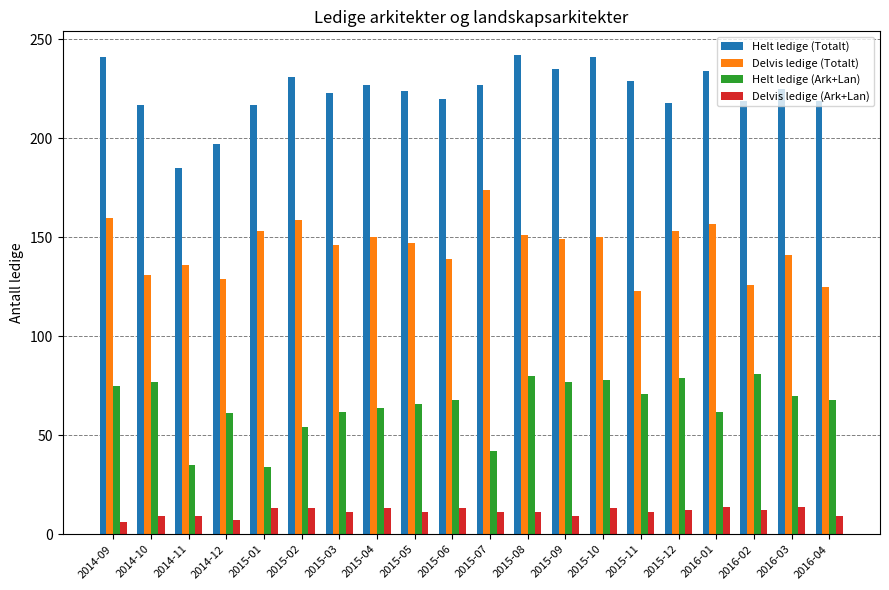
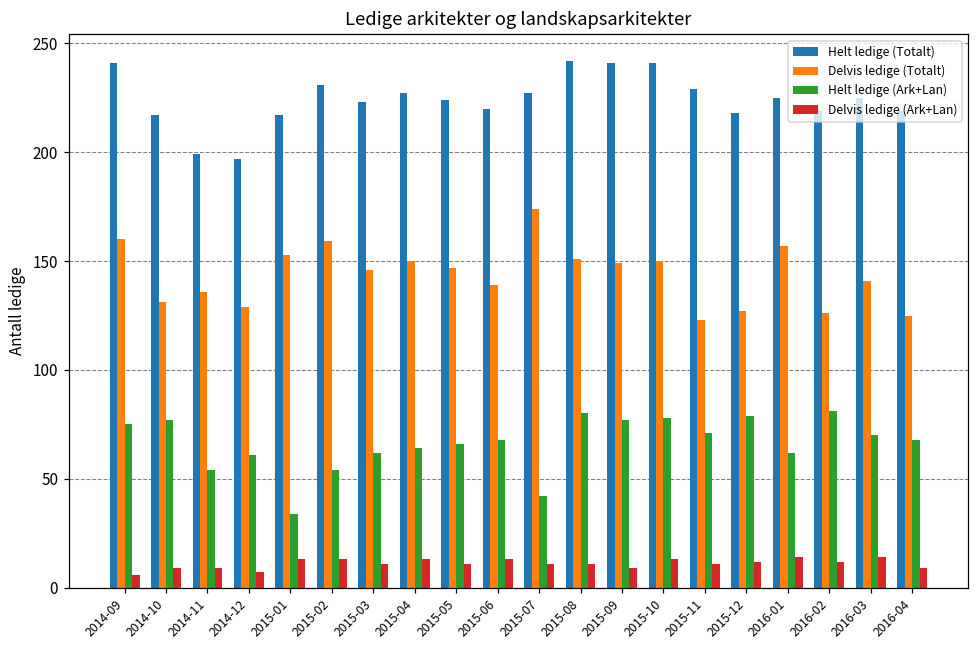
  {
    "Helt ledige (Totalt)": {
      "2014-09": 241,
      "2014-10": 217,
-     "2014-11": 185,
+     "2014-11": 199,
      "2014-12": 197,
      "2015-01": 217,
      "2015-02": 231,
      "2015-03": 223,
      "2015-04": 227,
      "2015-05": 224,
      "2015-06": 220,
      "2015-07": 227,
      "2015-08": 242,
-     "2015-09": 235,
+     "2015-09": 241,
      "2015-10": 241,
      "2015-11": 229,
      "2015-12": 218,
-     "2016-01": 234
+     "2016-01": 225
    },
    "Delvis ledige (Totalt)": {
      "2014-09": 160,
      "2014-10": 131,
      "2014-11": 136,
      "2014-12": 129,
      "2015-01": 153,
      "2015-02": 159,
      "2015-03": 146,
      "2015-04": 150,
      "2015-05": 147,
      "2015-06": 139,
      "2015-07": 174,
      "2015-08": 151,
      "2015-09": 149,
      "2015-10": 150,
      "2015-11": 123,
-     "2015-12": 153,
+     "2015-12": 127,
      "2016-01": 157,
      "2016-02": 126,
      "2016-03": 141,
      "2016-04": 125
    },
    "Helt ledige (Ark+Lan)": {
      "2014-09": 75,
      "2014-10": 77,
-     "2014-11": 35,
+     "2014-11": 54,
      "2014-12": 61,
      "2015-01": 34,
      "2015-02": 54,
      "2015-03": 62,
      "2015-04": 64,
      "2015-05": 66,
      "2015-06": 68,
      "2015-07": 42,
      "2015-08": 80,
      "2015-09": 77,
      "2015-10": 78,
      "2015-11": 71,
      "2015-12": 79,
      "2016-01": 62,
      "2016-02": 81,
      "2016-03": 70,
      "2016-04": 68
    },
    "Delvis ledige (Ark+Lan)": {
      "2014-09": 6,
      "2014-10": 9,
      "2014-11": 9,
      "2014-12": 7,
      "2015-01": 13,
      "2015-02": 13,
      "2015-03": 11,
      "2015-04": 13,
      "2015-05": 11,
      "2015-06": 13,
      "2015-07": 11,
      "2015-08": 11,
      "2015-09": 9,
      "2015-10": 13,
      "2015-11": 11,
      "2015-12": 12,
      "2016-01": 14,
      "2016-02": 12,
      "2016-03": 14,
      "2016-04": 9
    }
  }
